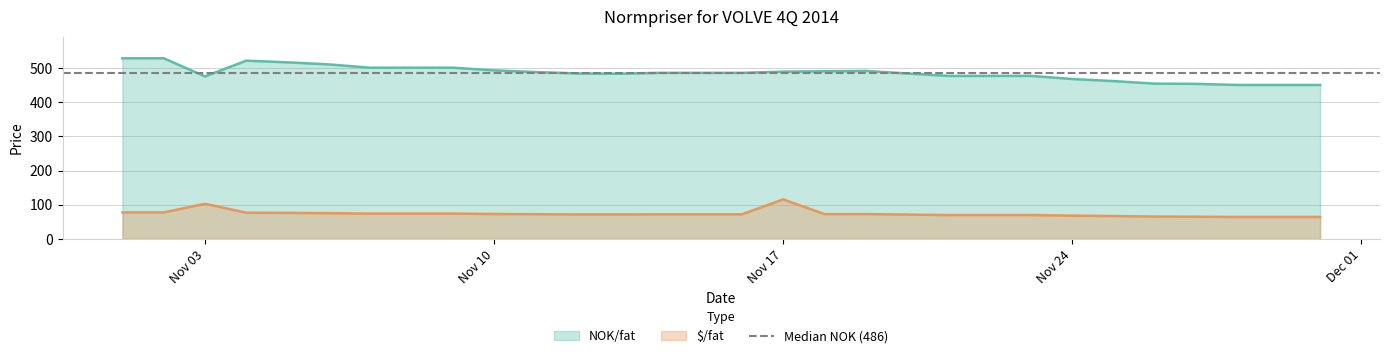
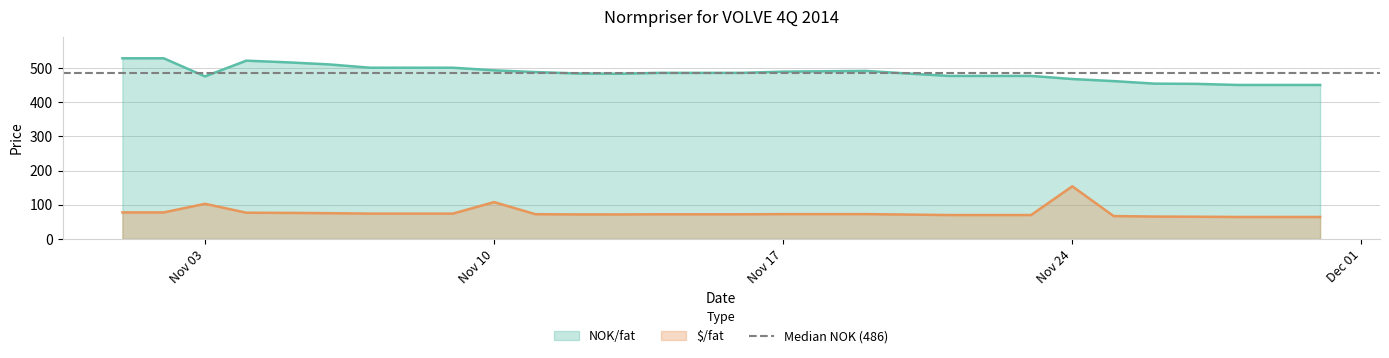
  {
    "NOK/fat": {
      "Nov 03": 480,
      "Nov 10": 490,
      "Nov 17": 490,
      "Nov 24": 470
    },
    "$/fat": {
      "Nov 03": 100,
-     "Nov 10": 70,
-     "Nov 17": 120,
-     "Nov 24": 70
+     "Nov 10": 110,
+     "Nov 17": 70,
+     "Nov 24": 150
    }
  }
